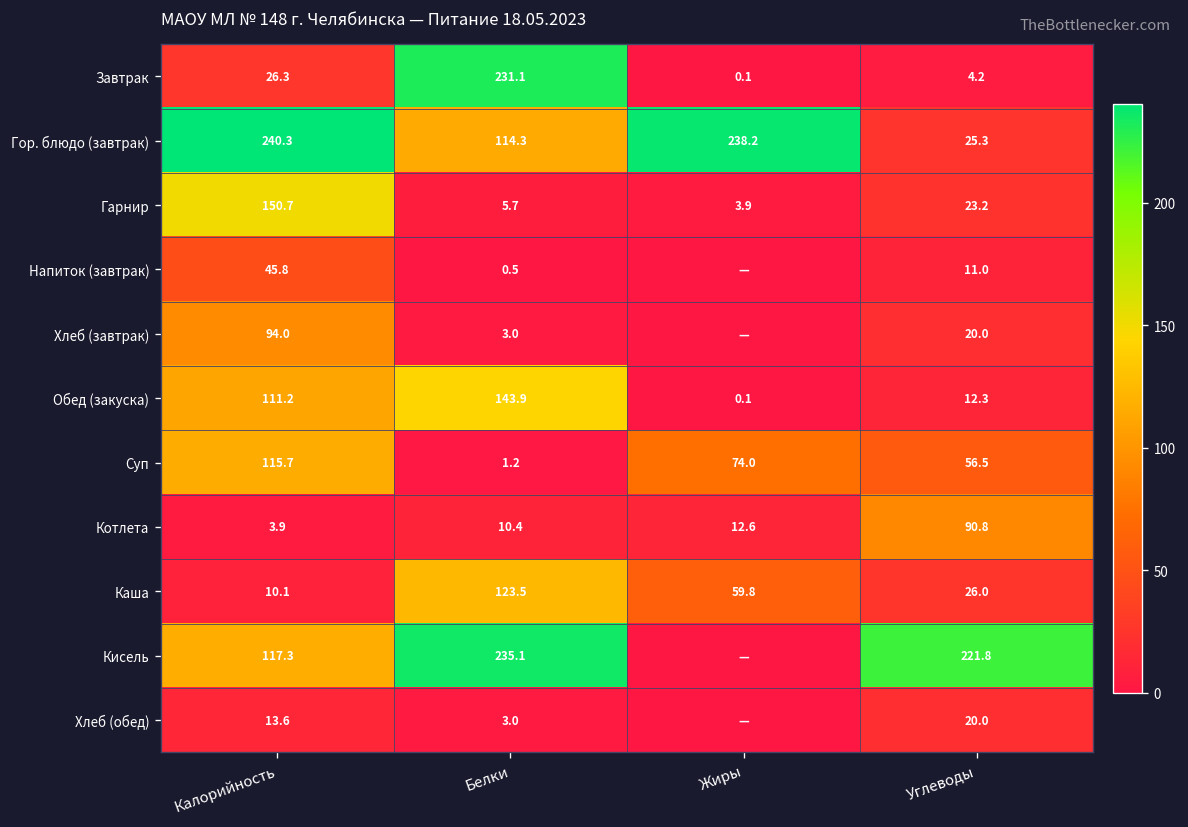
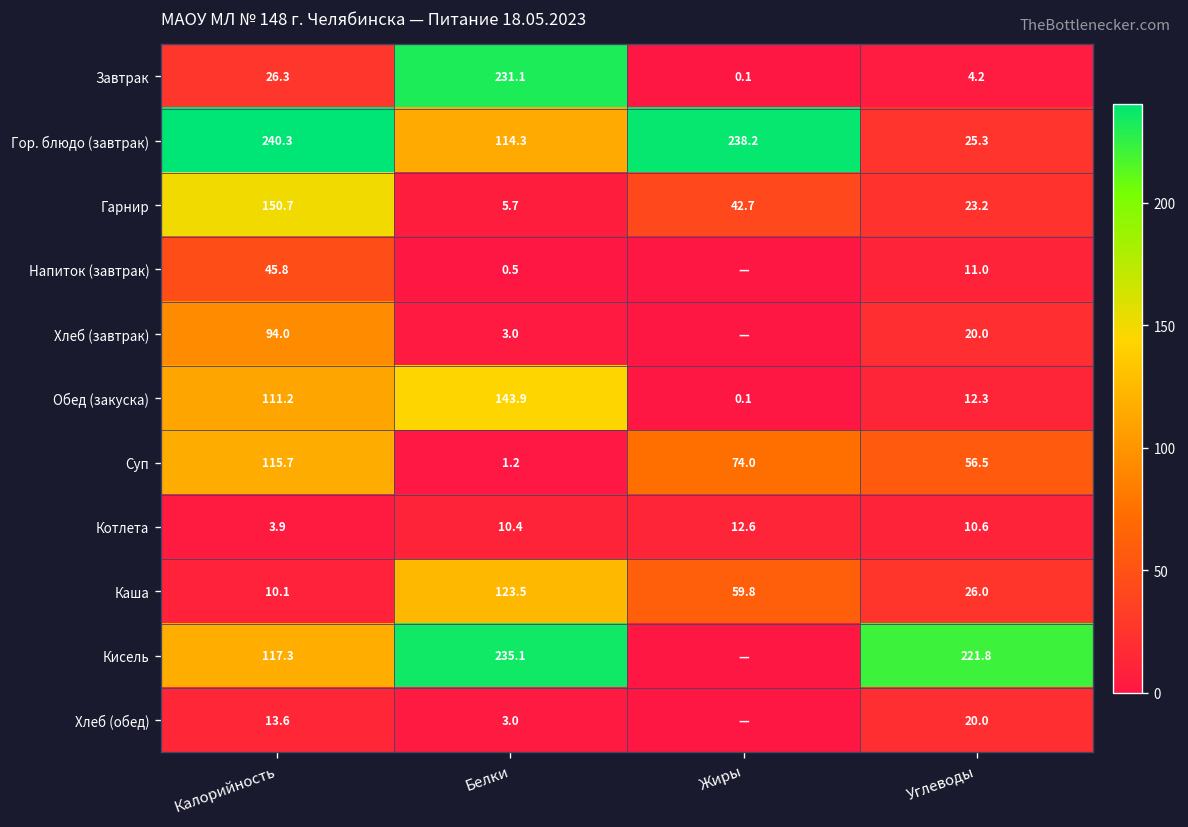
  {
    "Завтрак": {
      "Калорийность": 26.3,
      "Белки": 231.1,
      "Жиры": 0.1,
      "Углеводы": 4.2
    },
    "Гор. блюдо (завтрак)": {
      "Калорийность": 240.3,
      "Белки": 114.3,
      "Жиры": 238.2,
      "Углеводы": 25.3
    },
    "Гарнир": {
      "Калорийность": 150.7,
      "Белки": 5.7,
-     "Жиры": 3.9,
+     "Жиры": 42.7,
      "Углеводы": 23.2
    },
    "Напиток (завтрак)": {
      "Калорийность": 45.8,
      "Белки": 0.5,
      "Углеводы": 11.0
    },
    "Хлеб (завтрак)": {
      "Калорийность": 94.0,
      "Белки": 3.0,
      "Углеводы": 20.0
    },
    "Обед (закуска)": {
      "Калорийность": 111.2,
      "Белки": 143.9,
      "Жиры": 0.1,
      "Углеводы": 12.3
    },
    "Суп": {
      "Калорийность": 115.7,
      "Белки": 1.2,
      "Жиры": 74.0,
      "Углеводы": 56.5
    },
    "Котлета": {
      "Калорийность": 3.9,
      "Белки": 10.4,
      "Жиры": 12.6,
-     "Углеводы": 90.8
+     "Углеводы": 10.6
    },
    "Каша": {
      "Калорийность": 10.1,
      "Белки": 123.5,
      "Жиры": 59.8,
      "Углеводы": 26.0
    },
    "Кисель": {
      "Калорийность": 117.3,
      "Белки": 235.1,
      "Углеводы": 221.8
    },
    "Хлеб (обед)": {
      "Калорийность": 13.6,
      "Белки": 3.0,
      "Углеводы": 20.0
    }
  }
